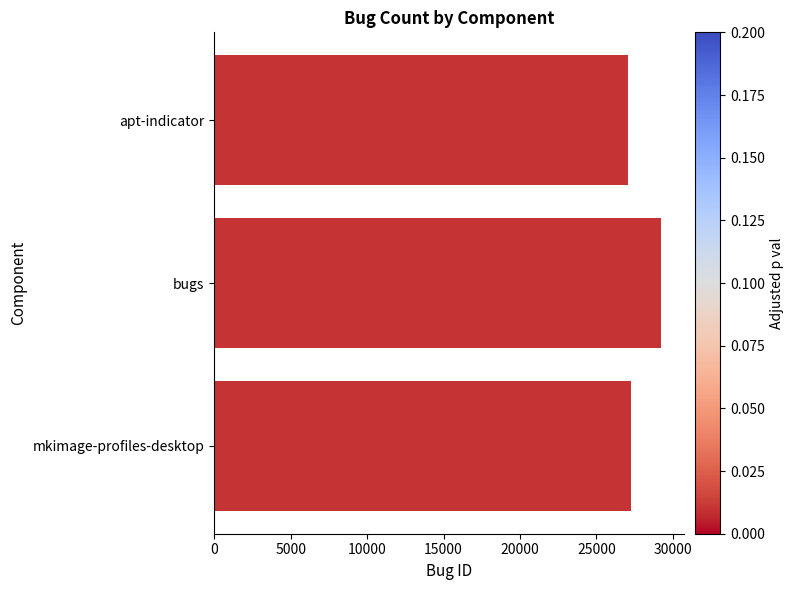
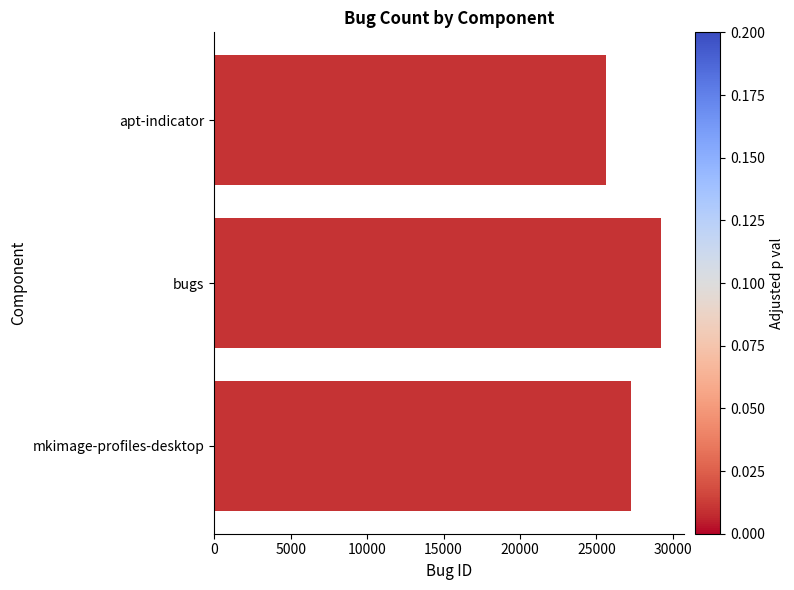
  {
-   "apt-indicator": 27000,
+   "apt-indicator": 25600,
    "bugs": 29200,
    "mkimage-profiles-desktop": 27200
  }
